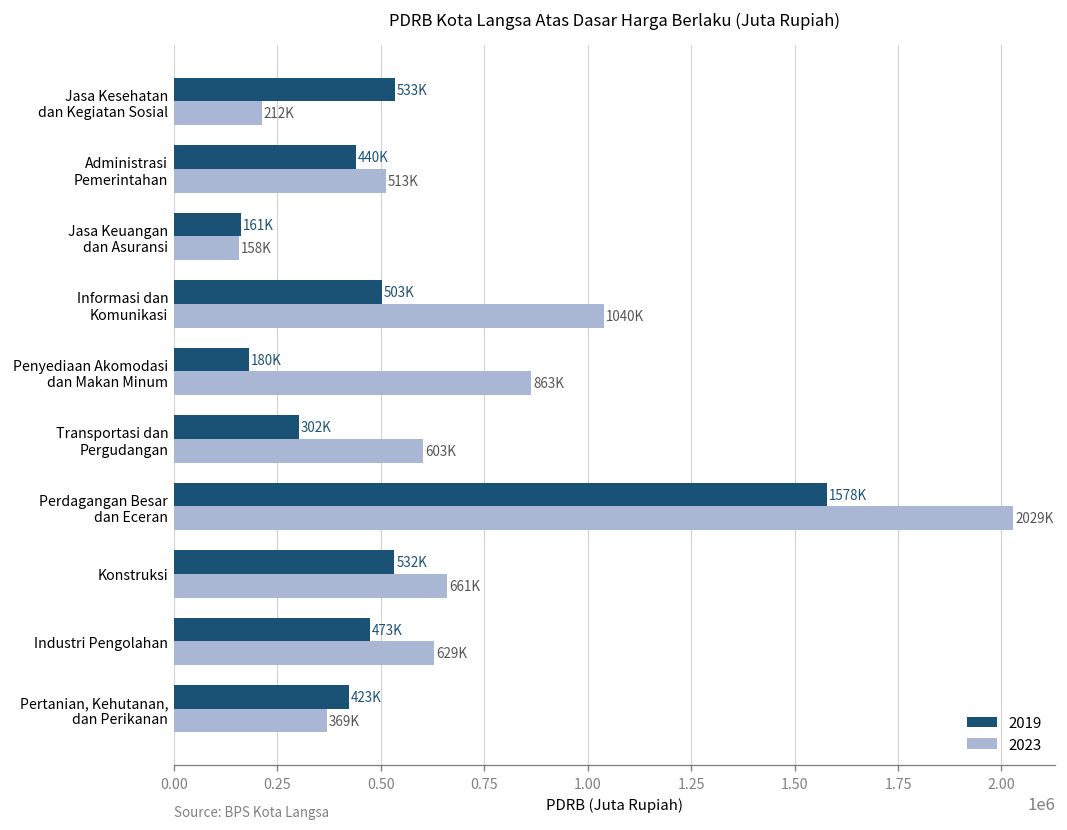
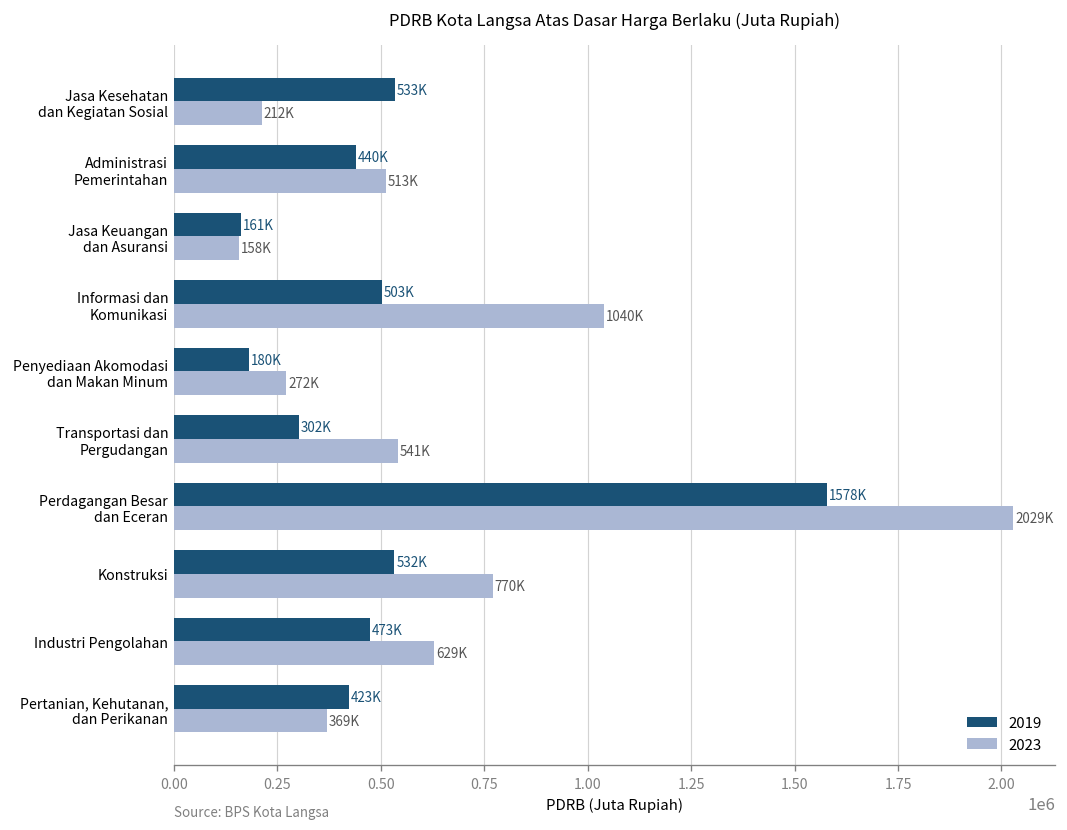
  {
    "2019": {
      "Jasa Kesehatan dan Kegiatan Sosial": "533K",
      "Administrasi Pemerintahan": "440K",
      "Jasa Keuangan dan Asuransi": "161K",
      "Informasi dan Komunikasi": "503K",
      "Penyediaan Akomodasi dan Makan Minum": "180K",
      "Transportasi dan Pergudangan": "302K",
      "Perdagangan Besar dan Eceran": "1578K",
      "Konstruksi": "532K",
      "Industri Pengolahan": "473K",
      "Pertanian, Kehutanan, dan Perikanan": "423K"
    },
    "2023": {
      "Jasa Kesehatan dan Kegiatan Sosial": "212K",
      "Administrasi Pemerintahan": "513K",
      "Jasa Keuangan dan Asuransi": "158K",
      "Informasi dan Komunikasi": "1040K",
-     "Penyediaan Akomodasi dan Makan Minum": "863K",
-     "Transportasi dan Pergudangan": "603K",
+     "Penyediaan Akomodasi dan Makan Minum": "272K",
+     "Transportasi dan Pergudangan": "541K",
      "Perdagangan Besar dan Eceran": "2029K",
-     "Konstruksi": "661K",
+     "Konstruksi": "770K",
      "Industri Pengolahan": "629K",
      "Pertanian, Kehutanan, dan Perikanan": "369K"
    }
  }
